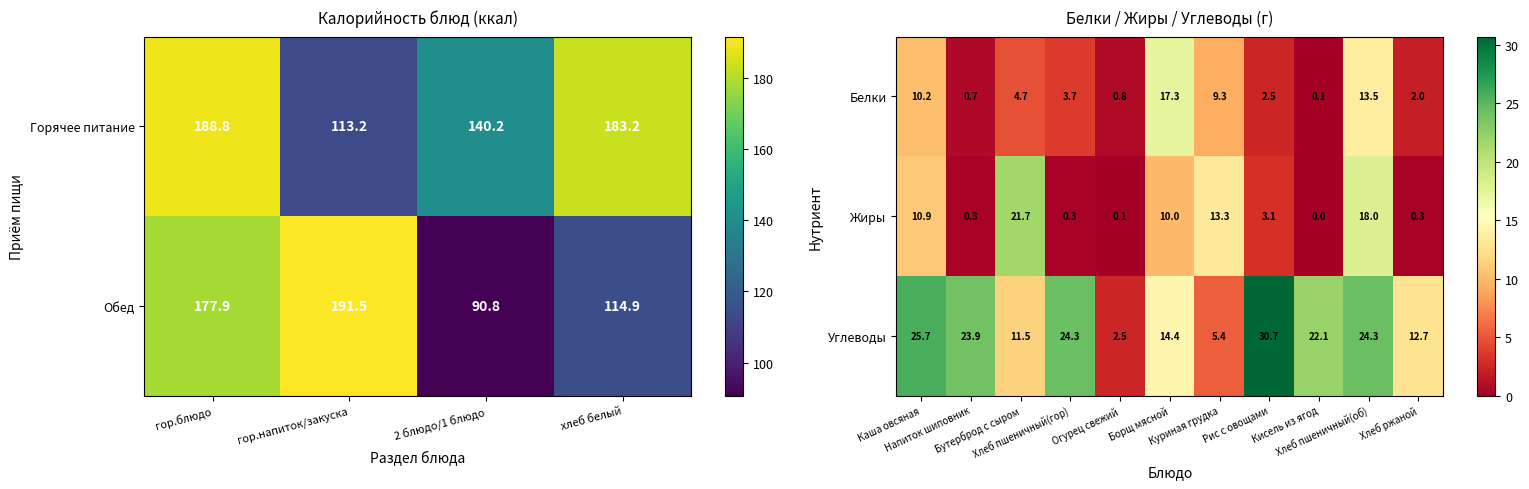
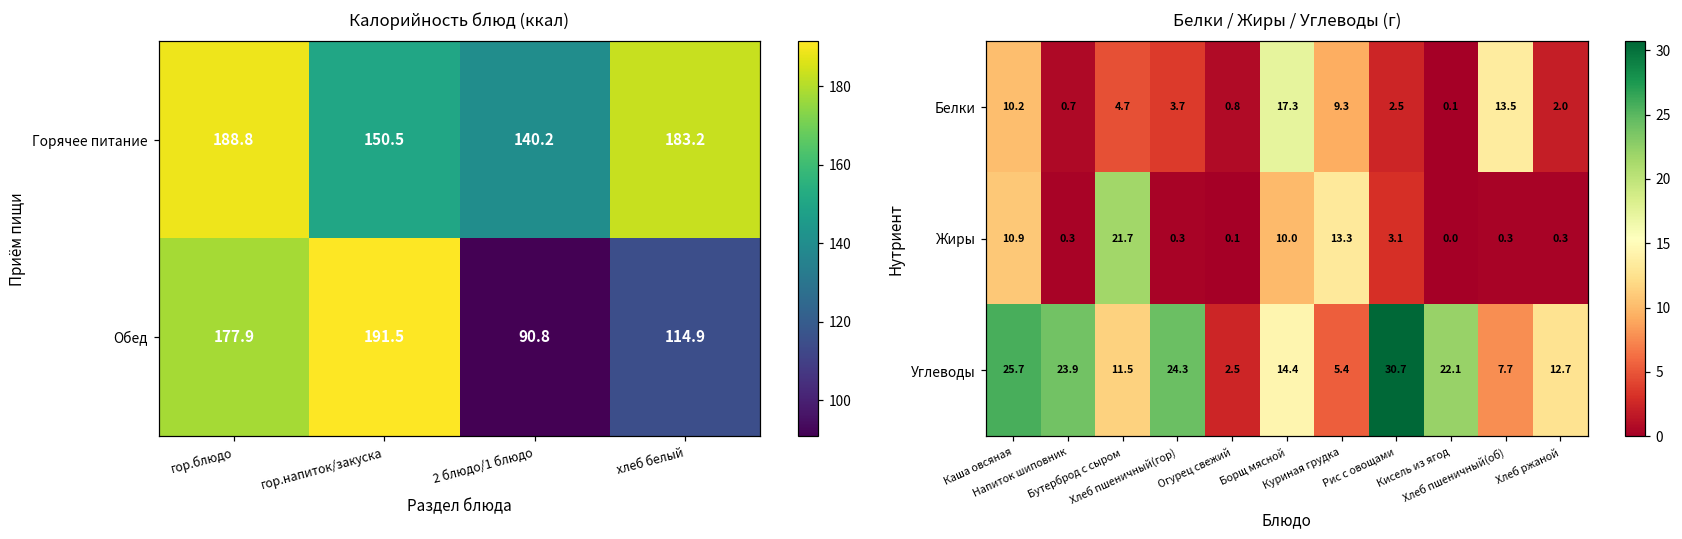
  {
    "Калорийность блюд (ккал)": {
      "Горячее питание": {
        "гор.блюдо": 188.8,
-       "гор.напиток/закуска": 113.2,
+       "гор.напиток/закуска": 150.5,
        "2 блюдо/1 блюдо": 140.2,
        "хлеб белый": 183.2
      },
      "Обед": {
        "гор.блюдо": 177.9,
        "гор.напиток/закуска": 191.5,
        "2 блюдо/1 блюдо": 90.8,
        "хлеб белый": 114.9
      }
    },
    "Белки / Жиры / Углеводы (г)": {
      "Белки": {
        "Каша овсяная": 10.2,
        "Напиток шиповник": 0.7,
        "Бутерброд с сыром": 4.7,
        "Хлеб пшеничный(гор)": 3.7,
        "Огурец свежий": 0.8,
        "Борщ мясной": 17.3,
        "Куриная грудка": 9.3,
        "Рис с овощами": 2.5,
        "Кисель из ягод": 0.1,
        "Хлеб пшеничный(об)": 13.5,
        "Хлеб ржаной": 2.0
      },
      "Жиры": {
        "Каша овсяная": 10.9,
        "Напиток шиповник": 0.3,
        "Бутерброд с сыром": 21.7,
        "Хлеб пшеничный(гор)": 0.3,
        "Огурец свежий": 0.1,
        "Борщ мясной": 10.0,
        "Куриная грудка": 13.3,
        "Рис с овощами": 3.1,
        "Кисель из ягод": 0.0,
-       "Хлеб пшеничный(об)": 18.0,
+       "Хлеб пшеничный(об)": 0.3,
        "Хлеб ржаной": 0.3
      },
      "Углеводы": {
        "Каша овсяная": 25.7,
        "Напиток шиповник": 23.9,
        "Бутерброд с сыром": 11.5,
        "Хлеб пшеничный(гор)": 24.3,
        "Огурец свежий": 2.5,
        "Борщ мясной": 14.4,
        "Куриная грудка": 5.4,
        "Рис с овощами": 30.7,
        "Кисель из ягод": 22.1,
-       "Хлеб пшеничный(об)": 24.3,
+       "Хлеб пшеничный(об)": 7.7,
        "Хлеб ржаной": 12.7
      }
    }
  }
